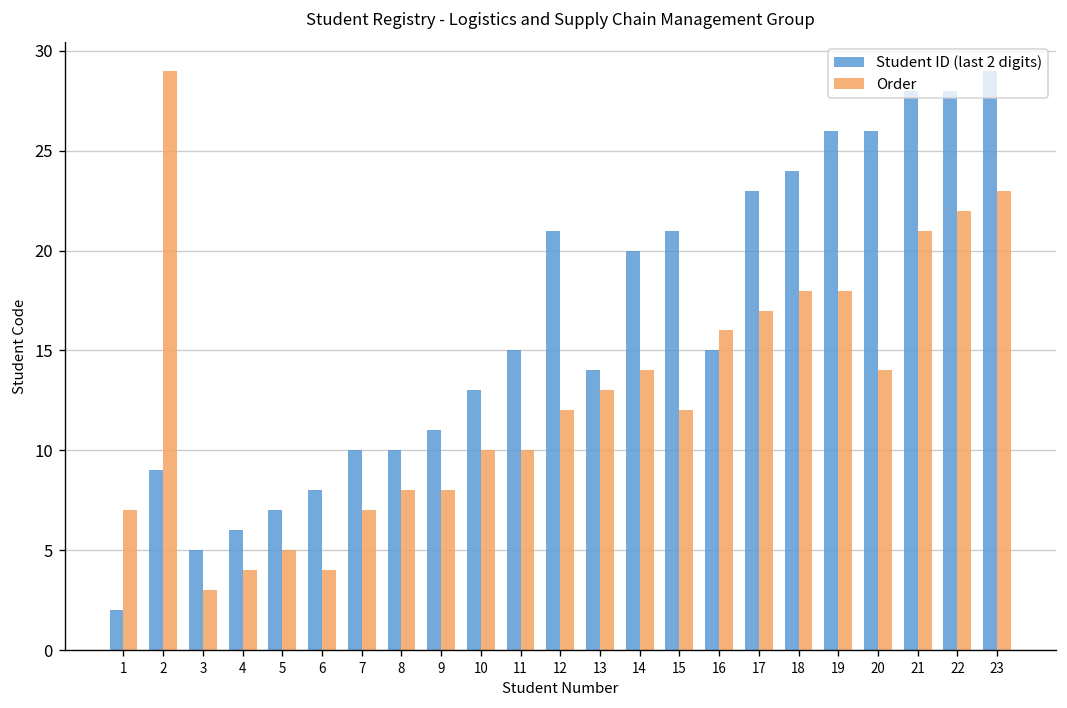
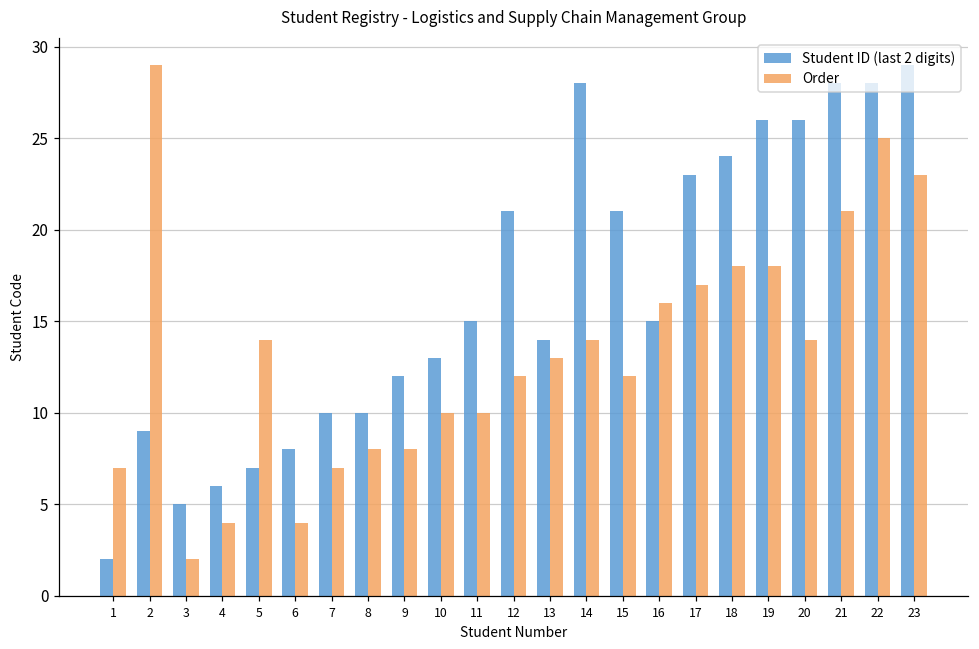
  {
    "Student ID (last 2 digits)": {
      "1": 2.0,
      "2": 9.0,
      "3": 5.0,
      "4": 6.0,
      "5": 7.0,
      "6": 8.0,
      "7": 10.0,
      "8": 10.0,
-     "9": 11.0,
+     "9": 12.0,
      "10": 13.0,
      "11": 15.0,
      "12": 21.0,
      "13": 14.0,
-     "14": 20.0,
+     "14": 28.0,
      "15": 21.0,
      "16": 15.0,
      "17": 23.0,
      "18": 24.0,
      "19": 26.0,
      "20": 26.0
    },
    "Order": {
      "1": 7,
      "2": 29,
-     "3": 3,
+     "3": 2,
      "4": 4,
-     "5": 5,
+     "5": 14,
      "6": 4,
      "7": 7,
      "8": 8,
      "9": 8,
      "10": 10,
      "11": 10,
      "12": 12,
      "13": 13,
      "14": 14,
      "15": 12,
      "16": 16,
      "17": 17,
      "18": 18,
      "19": 18,
      "20": 14,
      "21": 21,
-     "22": 22,
+     "22": 25,
      "23": 23
    }
  }
